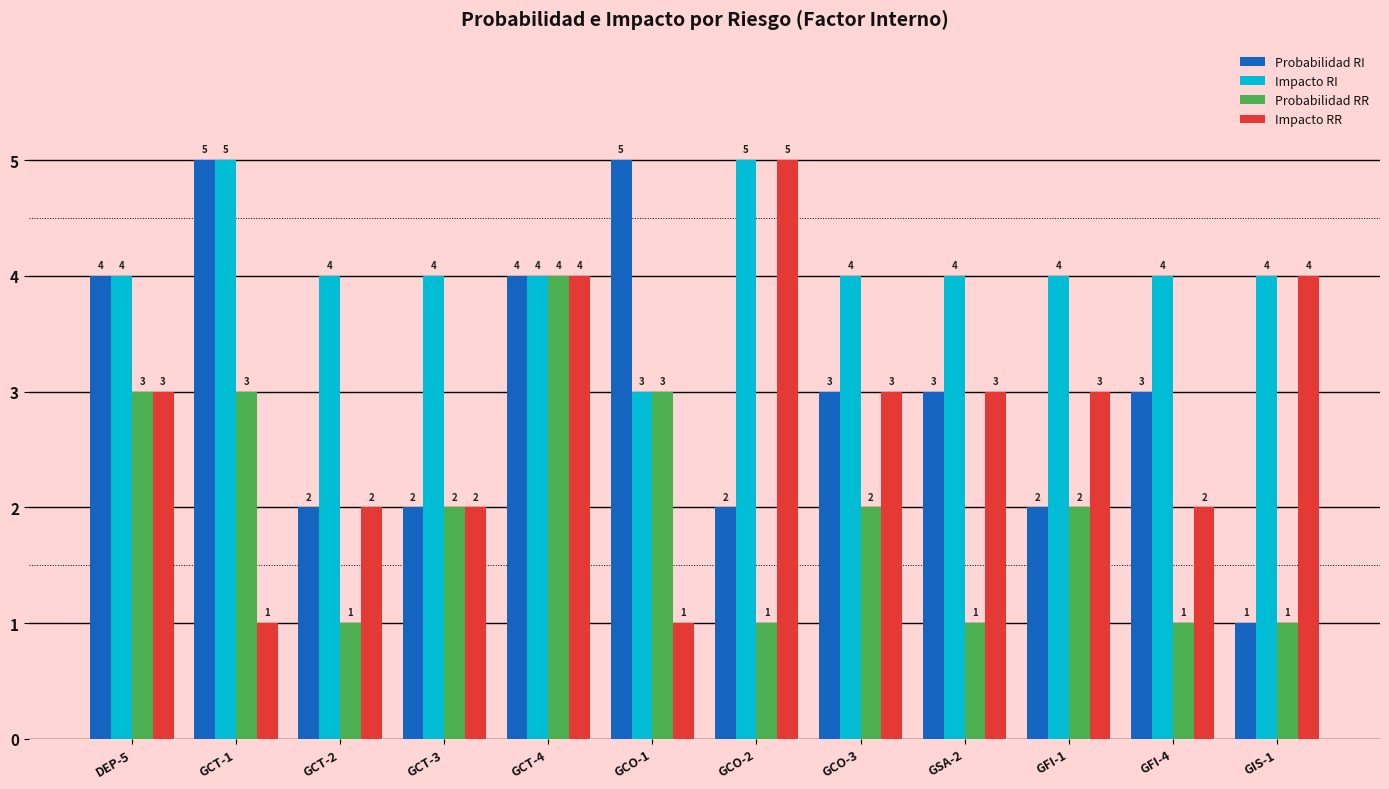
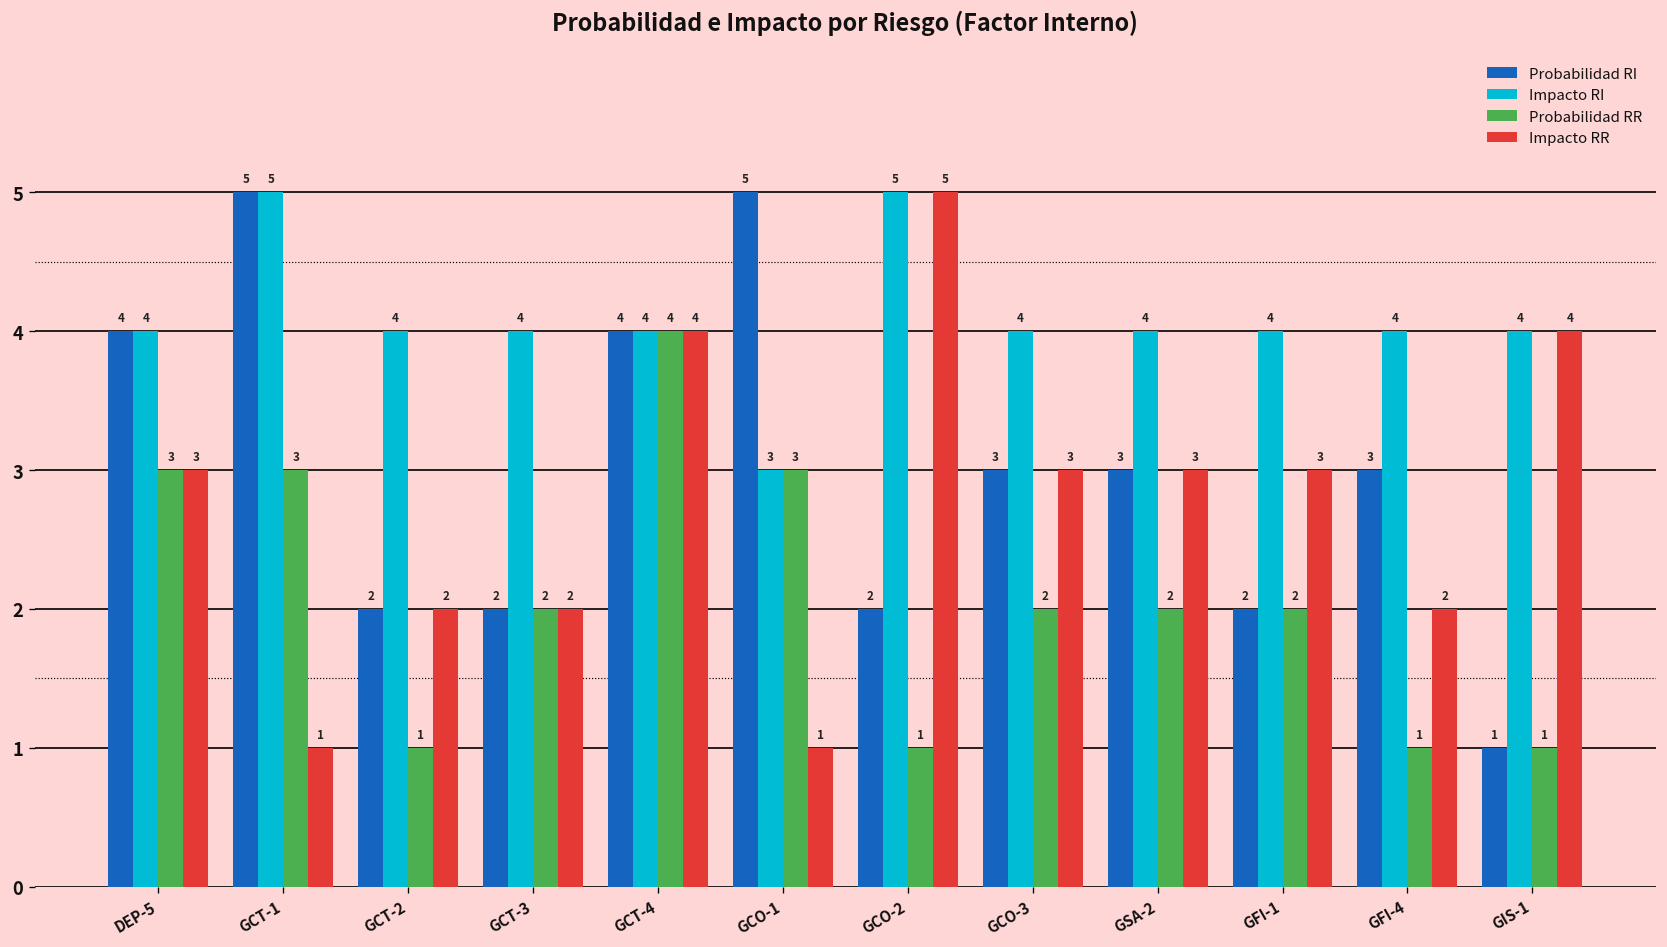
  {
    "Probabilidad RI": {
      "DEP-5": 4,
      "GCT-1": 5,
      "GCT-2": 2,
      "GCT-3": 2,
      "GCT-4": 4,
      "GCO-1": 5,
      "GCO-2": 2,
      "GCO-3": 3,
      "GSA-2": 3,
      "GFI-1": 2,
      "GFI-4": 3,
      "GIS-1": 1
    },
    "Impacto RI": {
      "DEP-5": 4,
      "GCT-1": 5,
      "GCT-2": 4,
      "GCT-3": 4,
      "GCT-4": 4,
      "GCO-1": 3,
      "GCO-2": 5,
      "GCO-3": 4,
      "GSA-2": 4,
      "GFI-1": 4,
      "GFI-4": 4,
      "GIS-1": 4
    },
    "Probabilidad RR": {
      "DEP-5": 3,
      "GCT-1": 3,
      "GCT-2": 1,
      "GCT-3": 2,
      "GCT-4": 4,
      "GCO-1": 3,
      "GCO-2": 1,
      "GCO-3": 2,
-     "GSA-2": 1,
+     "GSA-2": 2,
      "GFI-1": 2,
      "GFI-4": 1,
      "GIS-1": 1
    },
    "Impacto RR": {
      "DEP-5": 3,
      "GCT-1": 1,
      "GCT-2": 2,
      "GCT-3": 2,
      "GCT-4": 4,
      "GCO-1": 1,
      "GCO-2": 5,
      "GCO-3": 3,
      "GSA-2": 3,
      "GFI-1": 3,
      "GFI-4": 2,
      "GIS-1": 4
    }
  }
